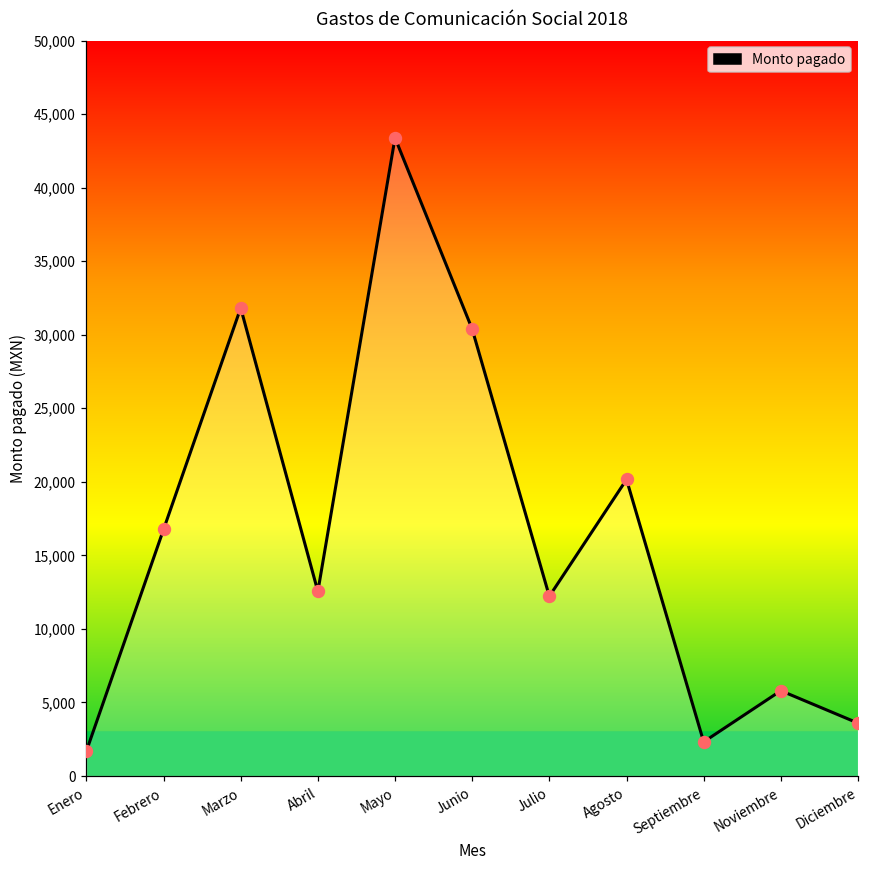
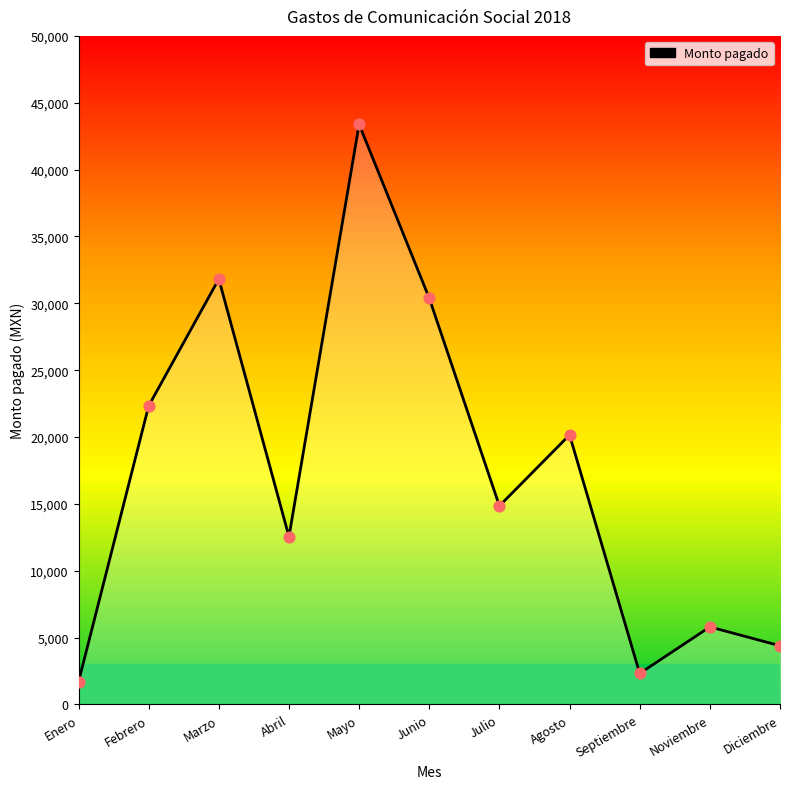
  {
-   "Febrero": "16,800",
+   "Febrero": "22,300",
    "Marzo": "31,800",
    "Abril": "12,500",
    "Mayo": "43,400",
    "Junio": "30,400",
-   "Julio": "12,200",
+   "Julio": "14,800",
    "Agosto": "20,200",
    "Noviembre": "5,800",
-   "Diciembre": "3,600"
+   "Diciembre": "4,400"
  }
